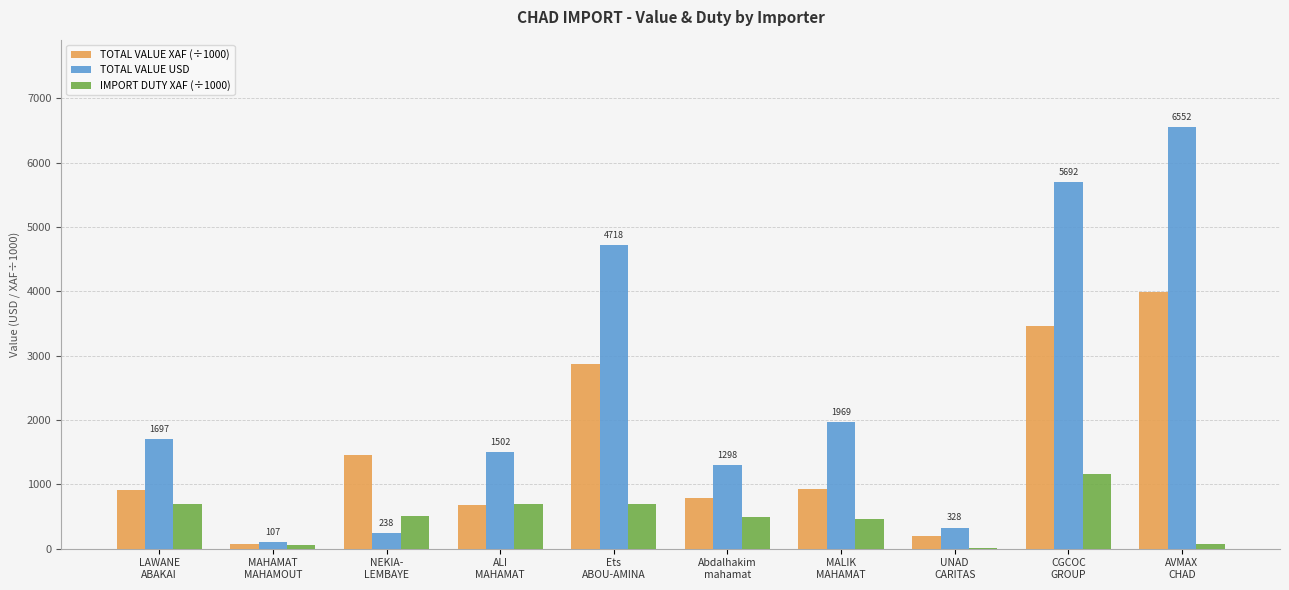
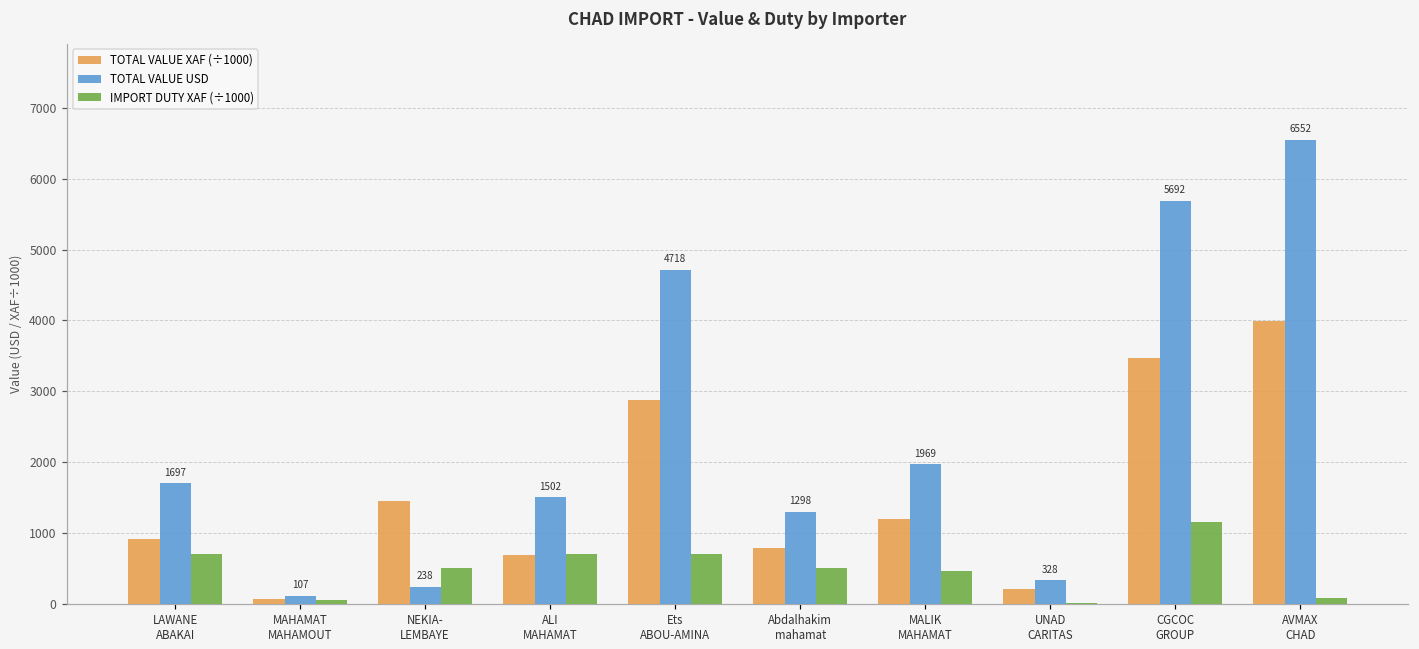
  {
    "TOTAL VALUE XAF (÷1000)": {
      "LAWANE ABAKAI": 900,
      "MAHAMAT MAHAMOUT": 100,
      "NEKIA- LEMBAYE": 1400,
      "ALI MAHAMAT": 700,
      "Ets ABOU-AMINA": 2900,
      "Abdalhakim mahamat": 800,
-     "MALIK MAHAMAT": 900,
+     "MALIK MAHAMAT": 1200,
      "UNAD CARITAS": 200,
      "CGCOC GROUP": 3500,
      "AVMAX CHAD": 4000
    },
    "TOTAL VALUE USD": {
      "LAWANE ABAKAI": 1697,
      "MAHAMAT MAHAMOUT": 107,
      "NEKIA- LEMBAYE": 238,
      "ALI MAHAMAT": 1502,
      "Ets ABOU-AMINA": 4718,
      "Abdalhakim mahamat": 1298,
      "MALIK MAHAMAT": 1969,
      "UNAD CARITAS": 328,
      "CGCOC GROUP": 5692,
      "AVMAX CHAD": 6552
    },
    "IMPORT DUTY XAF (÷1000)": {
      "LAWANE ABAKAI": 700,
      "MAHAMAT MAHAMOUT": 100,
      "NEKIA- LEMBAYE": 500,
      "ALI MAHAMAT": 700,
      "Ets ABOU-AMINA": 700,
      "Abdalhakim mahamat": 500,
      "MALIK MAHAMAT": 500,
      "CGCOC GROUP": 1200,
      "AVMAX CHAD": 100
    }
  }
